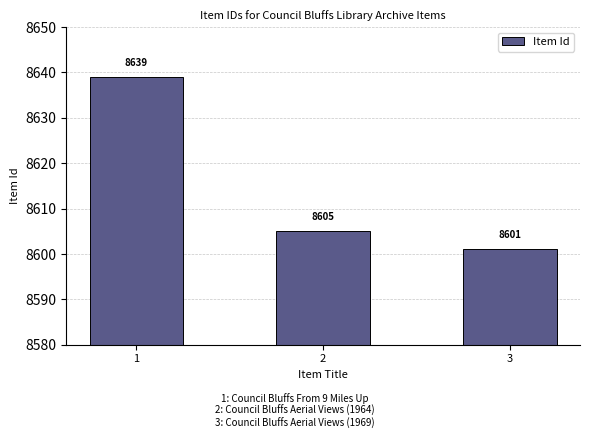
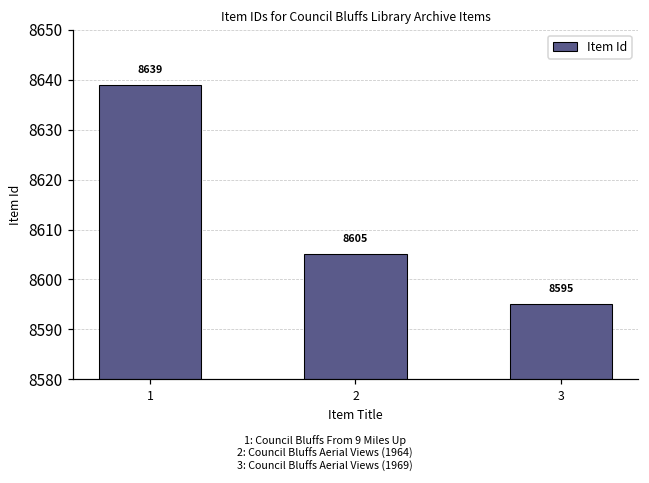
  {
    "1": 8639,
    "2": 8605,
-   "3": 8601
+   "3": 8595
  }
